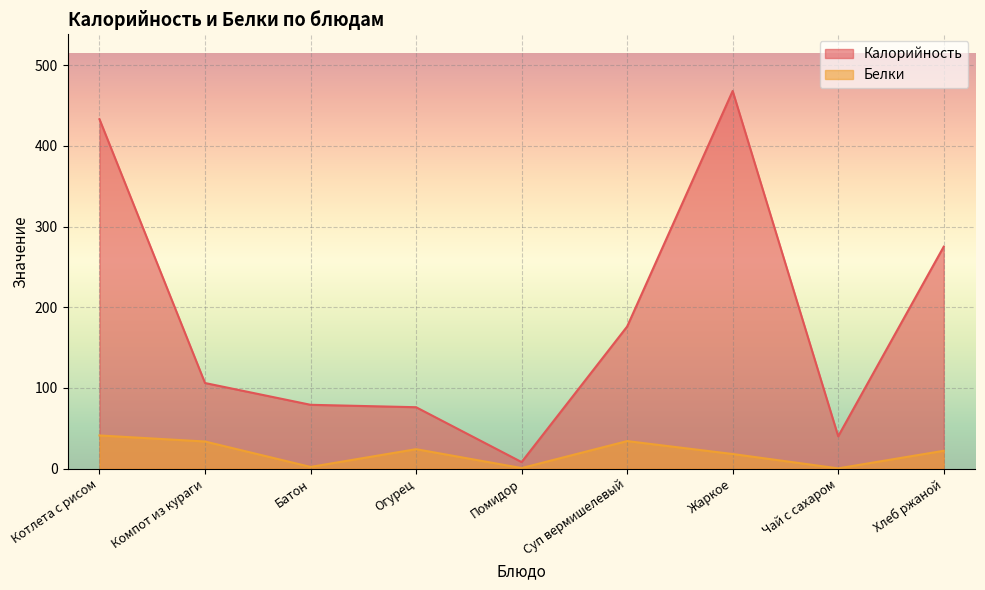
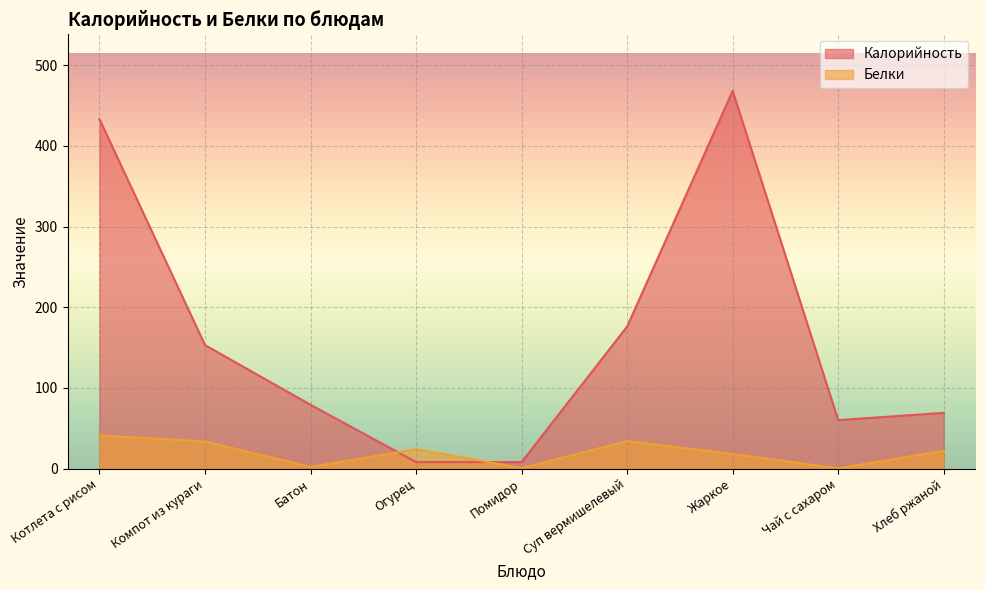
  {
    "Калорийность": {
      "Котлета с рисом": 430,
-     "Компот из кураги": 110,
+     "Компот из кураги": 150,
      "Батон": 80,
-     "Огурец": 80,
+     "Огурец": 10,
      "Помидор": 10,
      "Суп вермишелевый": 180,
      "Жаркое": 470,
-     "Чай с сахаром": 40,
-     "Хлеб ржаной": 280
+     "Чай с сахаром": 60,
+     "Хлеб ржаной": 70
    },
    "Белки": {
      "Котлета с рисом": 40,
      "Компот из кураги": 30,
      "Батон": 0,
      "Огурец": 20,
      "Помидор": 0,
      "Суп вермишелевый": 30,
      "Жаркое": 20,
      "Чай с сахаром": 0,
      "Хлеб ржаной": 20
    }
  }
